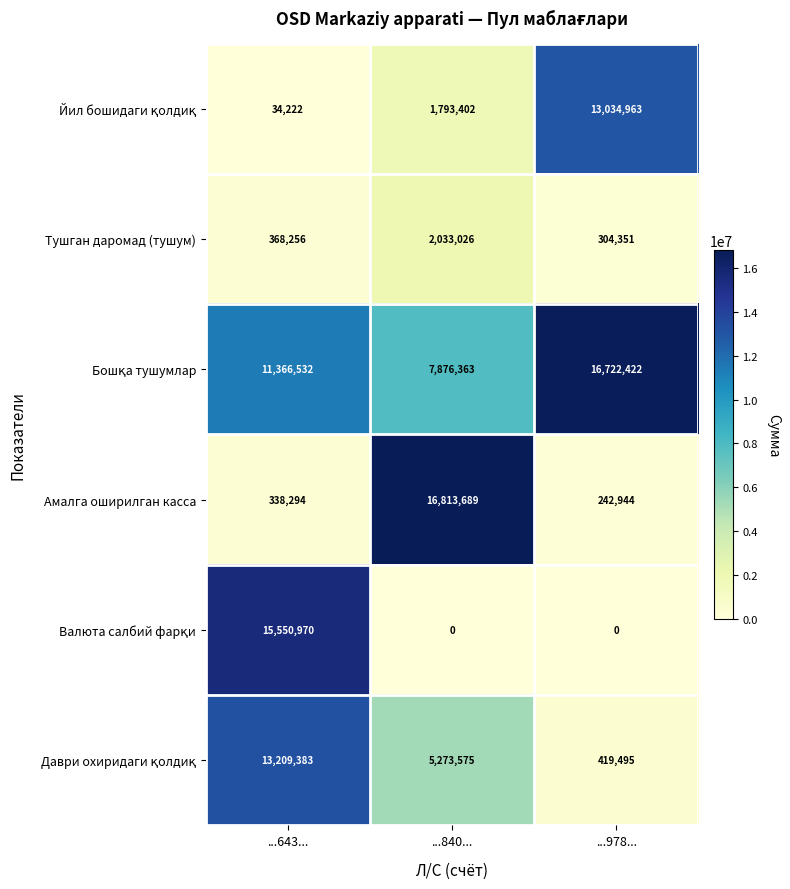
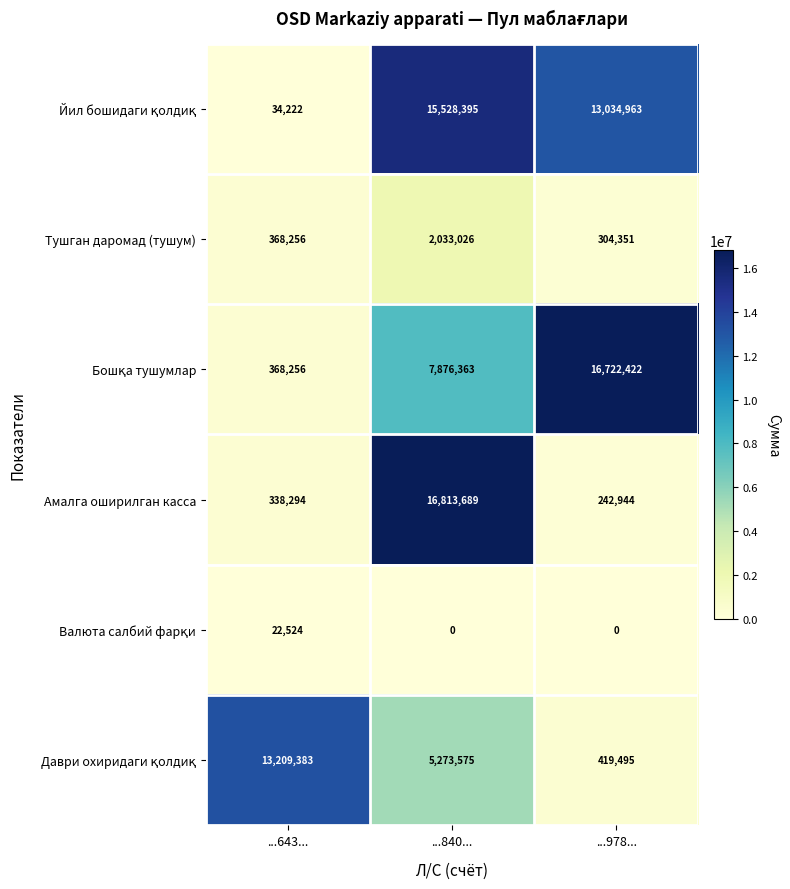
  {
    "Йил бошидаги қолдиқ": {
      "...643...": "34,222",
-     "...840...": "1,793,402",
+     "...840...": "15,528,395",
      "...978...": "13,034,963"
    },
    "Тушган даромад (тушум)": {
      "...643...": "368,256",
      "...840...": "2,033,026",
      "...978...": "304,351"
    },
    "Бошқа тушумлар": {
-     "...643...": "11,366,532",
+     "...643...": "368,256",
      "...840...": "7,876,363",
      "...978...": "16,722,422"
    },
    "Амалга оширилган касса": {
      "...643...": "338,294",
      "...840...": "16,813,689",
      "...978...": "242,944"
    },
    "Валюта салбий фарқи": {
-     "...643...": "15,550,970",
+     "...643...": "22,524",
      "...840...": "0",
      "...978...": "0"
    },
    "Даври охиридаги қолдиқ": {
      "...643...": "13,209,383",
      "...840...": "5,273,575",
      "...978...": "419,495"
    }
  }
